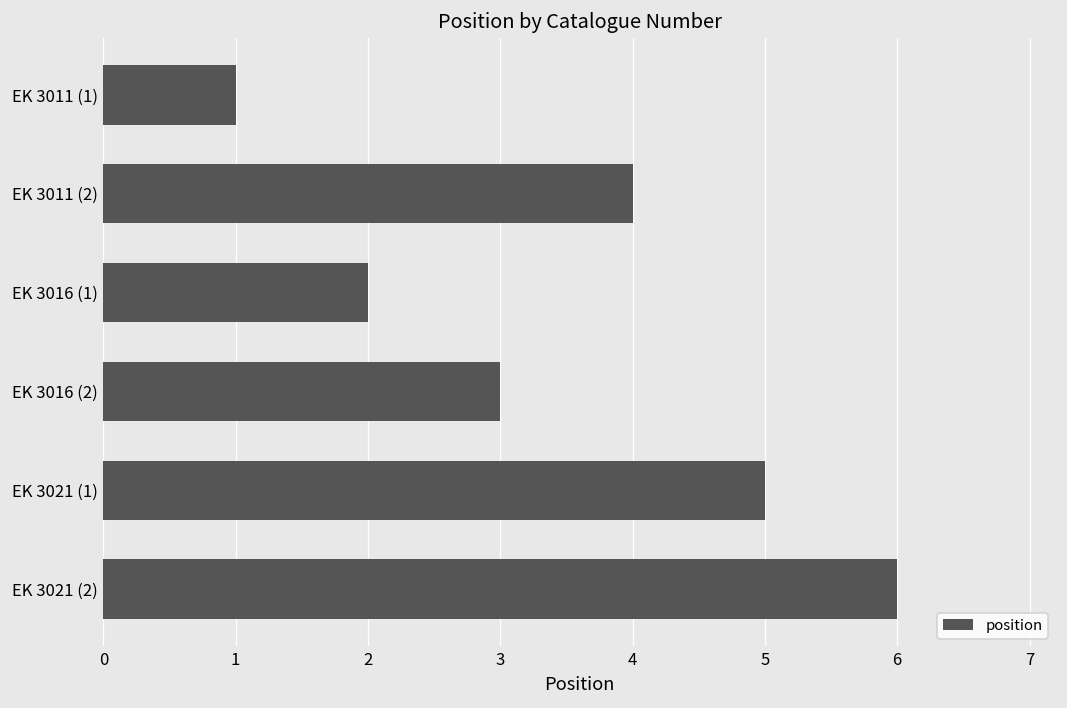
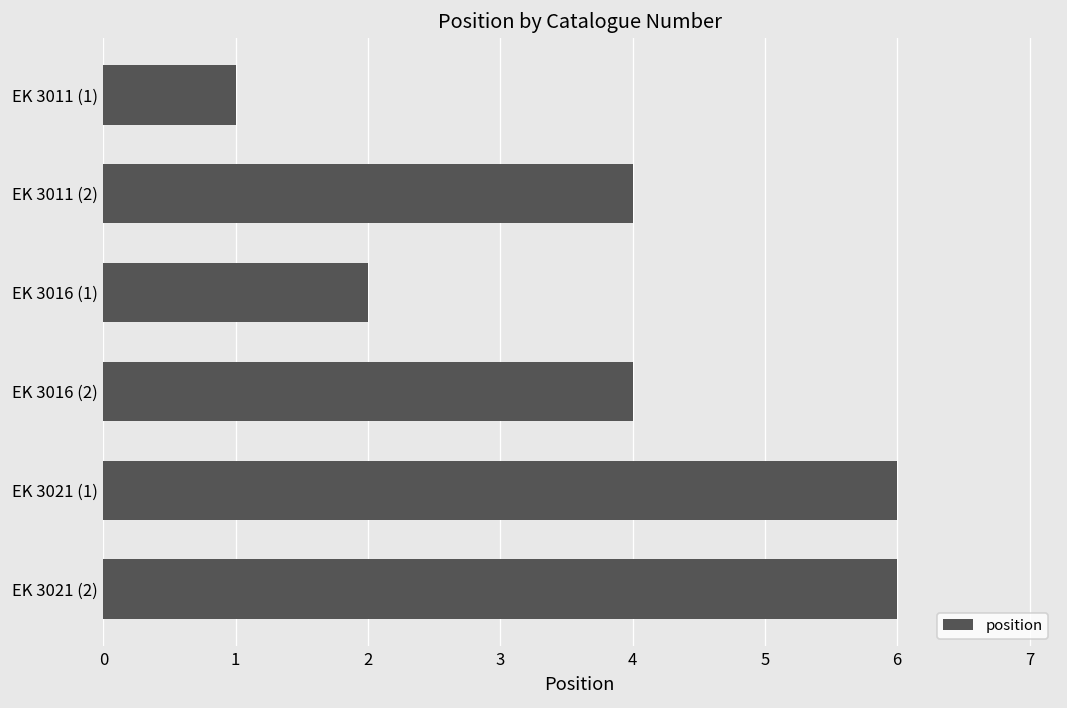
  {
    "EK 3011 (1)": 1,
    "EK 3011 (2)": 4,
    "EK 3016 (1)": 2,
-   "EK 3016 (2)": 3,
-   "EK 3021 (1)": 5,
+   "EK 3016 (2)": 4,
+   "EK 3021 (1)": 6,
    "EK 3021 (2)": 6
  }
